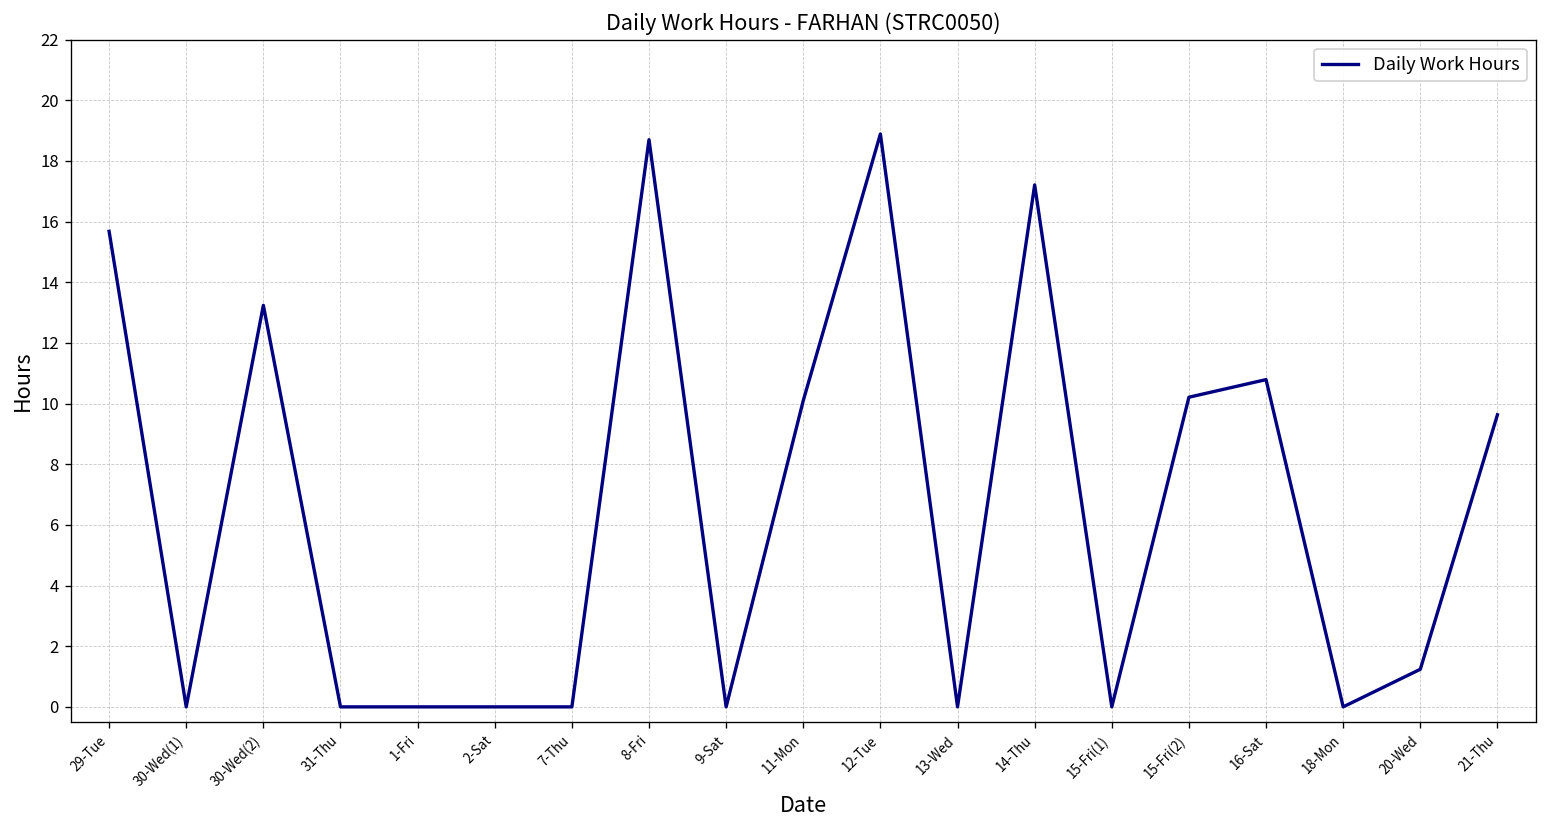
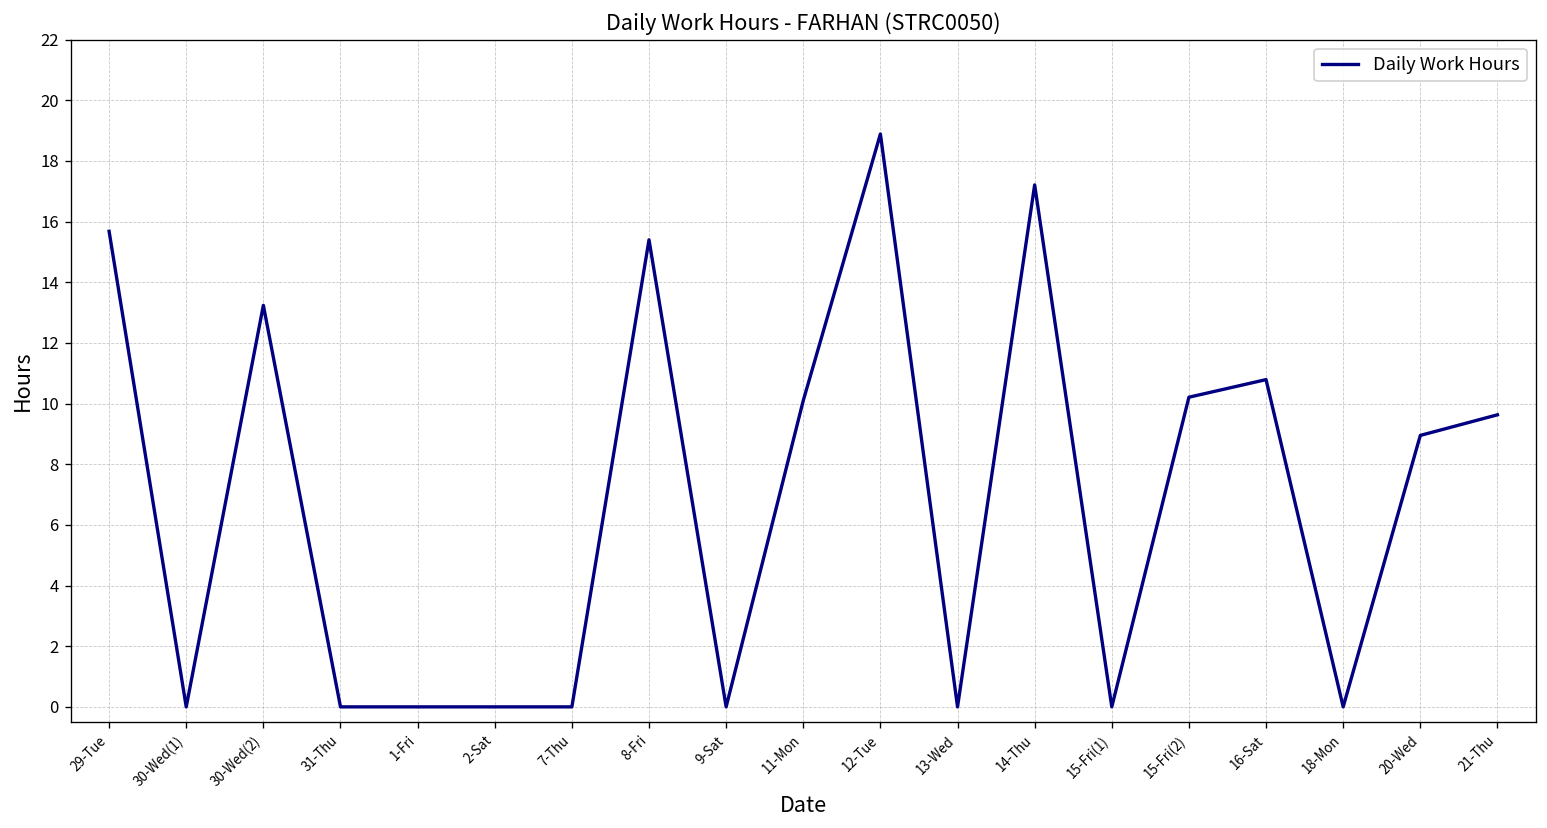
  {
    "29-Tue": 15.7,
    "30-Wed(1)": 0.0,
    "30-Wed(2)": 13.2,
    "31-Thu": 0.0,
    "1-Fri": 0.0,
    "2-Sat": 0.0,
    "7-Thu": 0.0,
-   "8-Fri": 18.7,
+   "8-Fri": 15.4,
    "9-Sat": 0.0,
    "11-Mon": 10.1,
    "12-Tue": 18.9,
    "13-Wed": 0.0,
    "14-Thu": 17.2,
    "15-Fri(1)": 0.0,
    "15-Fri(2)": 10.2,
    "16-Sat": 10.8,
    "18-Mon": 0.0,
-   "20-Wed": 1.2,
+   "20-Wed": 9.0,
    "21-Thu": 9.6
  }
